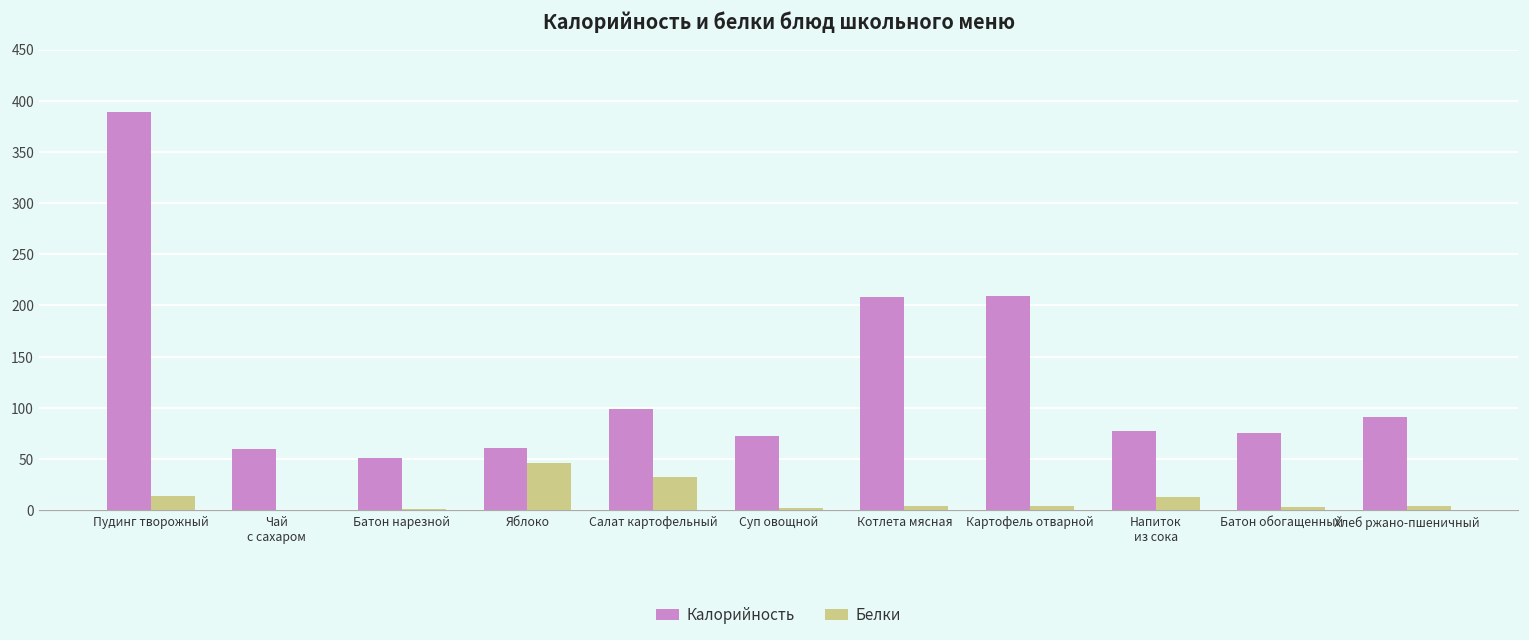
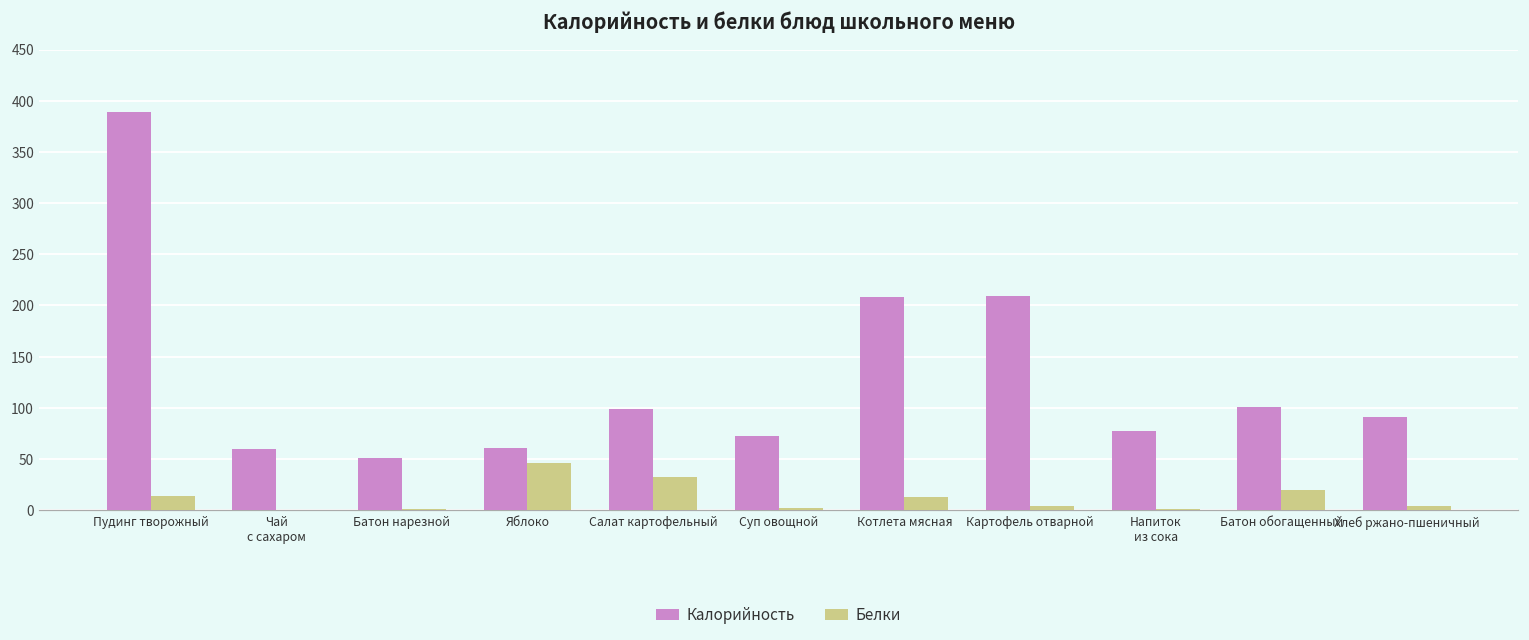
  {
    "Калорийность": {
      "Пудинг творожный": 390,
      "Чай с сахаром": 60,
      "Батон нарезной": 50,
      "Яблоко": 60,
      "Салат картофельный": 100,
      "Суп овощной": 70,
      "Котлета мясная": 210,
      "Картофель отварной": 210,
      "Напиток из сока": 80,
-     "Батон обогащенный": 80,
+     "Батон обогащенный": 100,
      "Хлеб ржано-пшеничный": 90
    },
    "Белки": {
      "Пудинг творожный": 10,
      "Чай с сахаром": 0,
      "Яблоко": 50,
      "Салат картофельный": 30,
-     "Котлета мясная": 0,
+     "Котлета мясная": 10,
      "Картофель отварной": 0,
-     "Напиток из сока": 10,
-     "Батон обогащенный": 0,
+     "Напиток из сока": 0,
+     "Батон обогащенный": 20,
      "Хлеб ржано-пшеничный": 0
    }
  }
